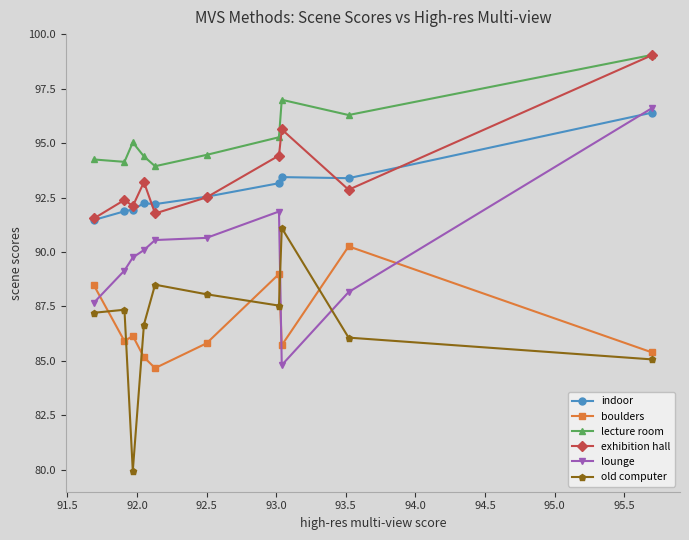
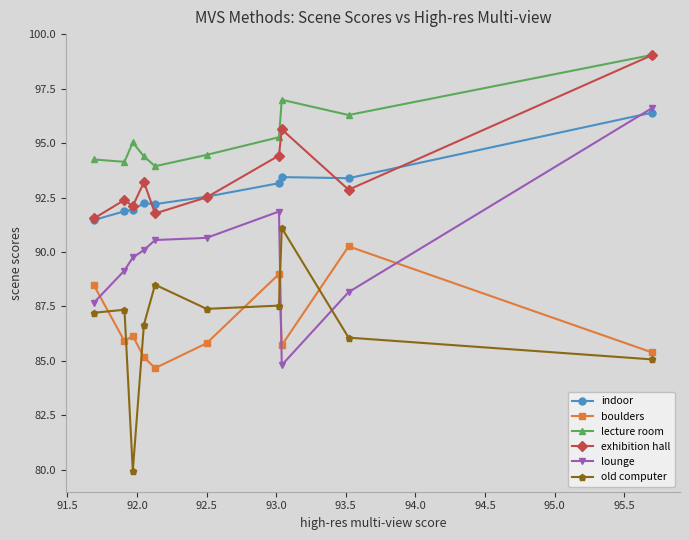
  {
    "lecture room": {
      "92.5": 94.5
    },
    "lounge": {
      "92.5": 90.7
    },
    "old computer": {
-     "92.5": 88.1
+     "92.5": 87.4
    }
  }
